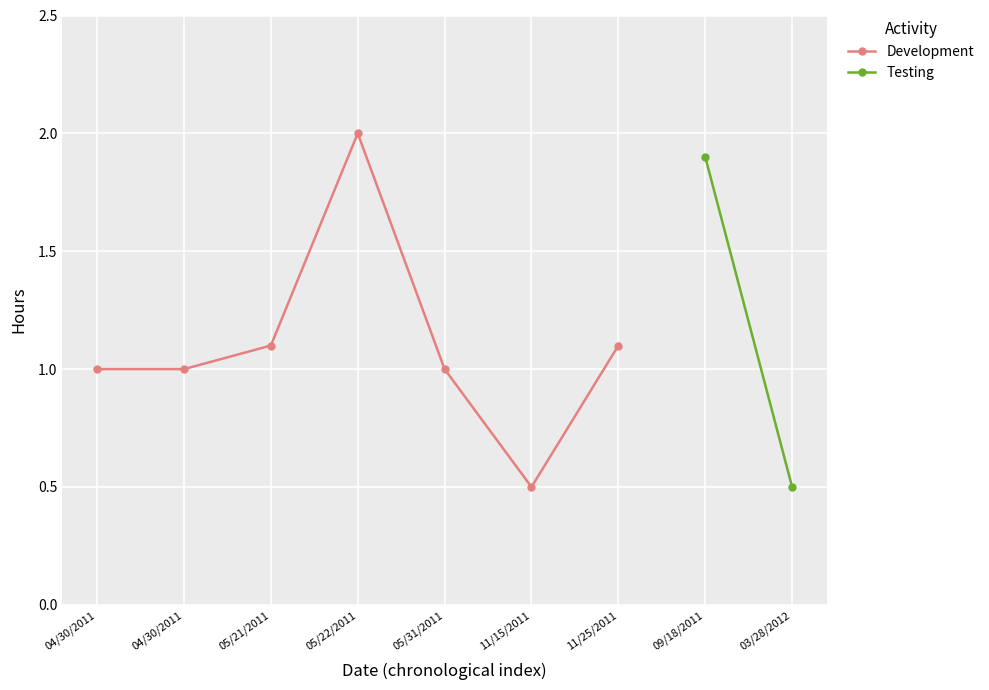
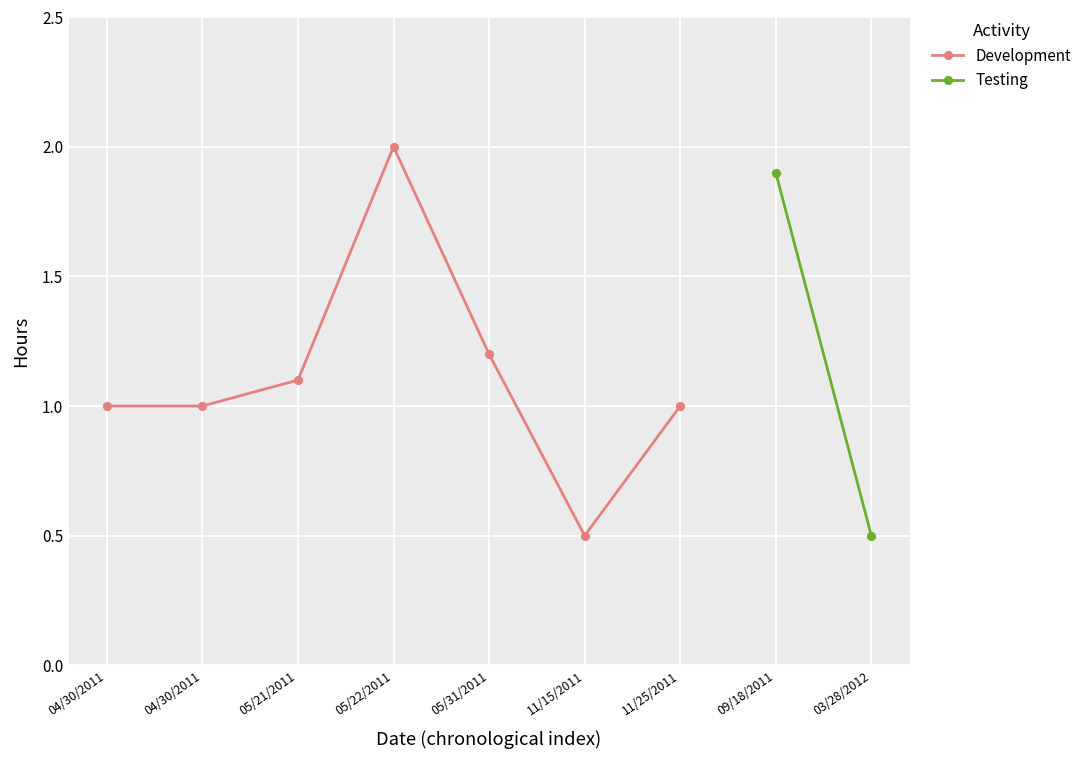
  {
    "Development": {
      "05/21/2011": 1.1,
      "05/22/2011": 2.0,
-     "05/31/2011": 1.0,
+     "05/31/2011": 1.2,
      "11/15/2011": 0.5,
-     "11/25/2011": 1.1
+     "11/25/2011": 1.0
    },
    "Testing": {
      "09/18/2011": 1.9,
      "03/28/2012": 0.5
    }
  }
